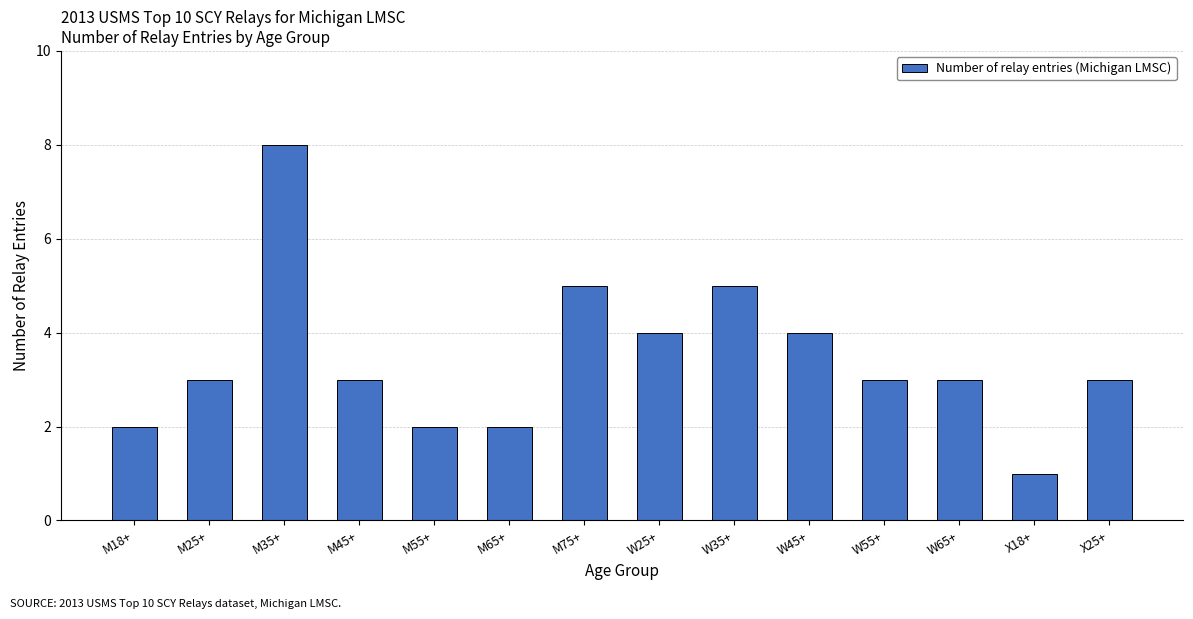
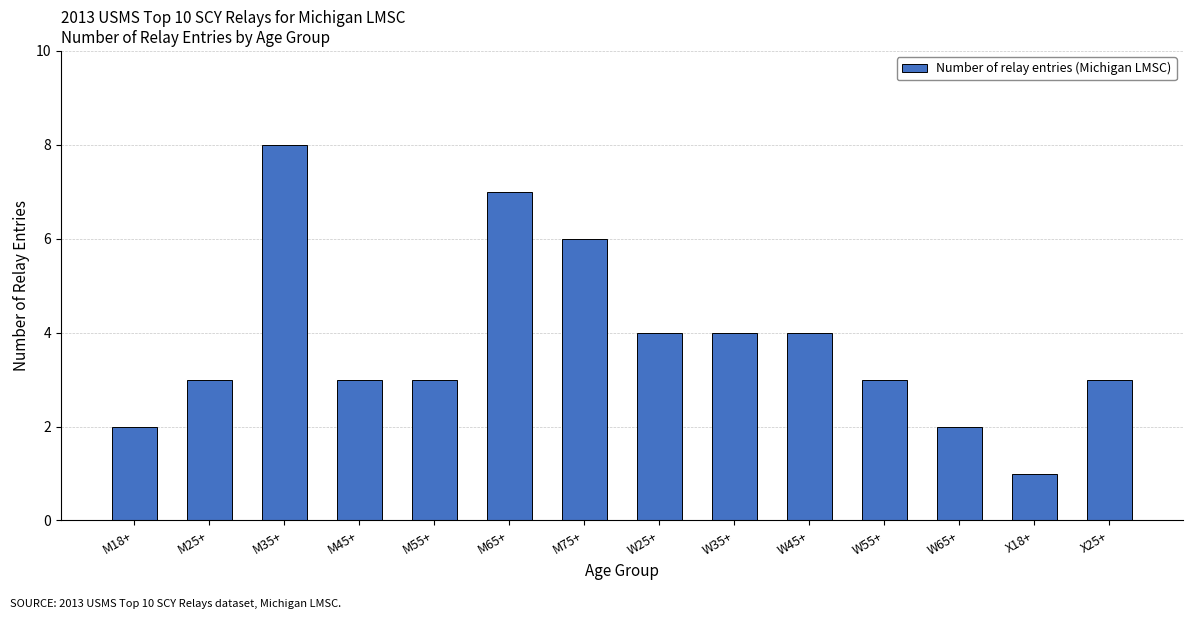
  {
    "M18+": 2,
    "M25+": 3,
    "M35+": 8,
    "M45+": 3,
-   "M55+": 2,
-   "M65+": 2,
-   "M75+": 5,
+   "M55+": 3,
+   "M65+": 7,
+   "M75+": 6,
    "W25+": 4,
-   "W35+": 5,
+   "W35+": 4,
    "W45+": 4,
    "W55+": 3,
-   "W65+": 3,
+   "W65+": 2,
    "X18+": 1,
    "X25+": 3
  }
